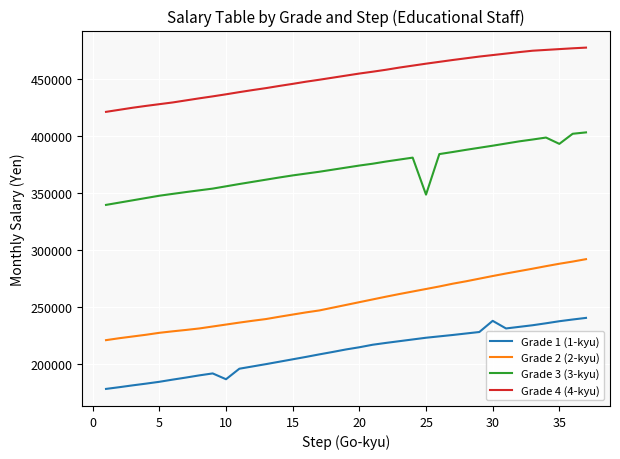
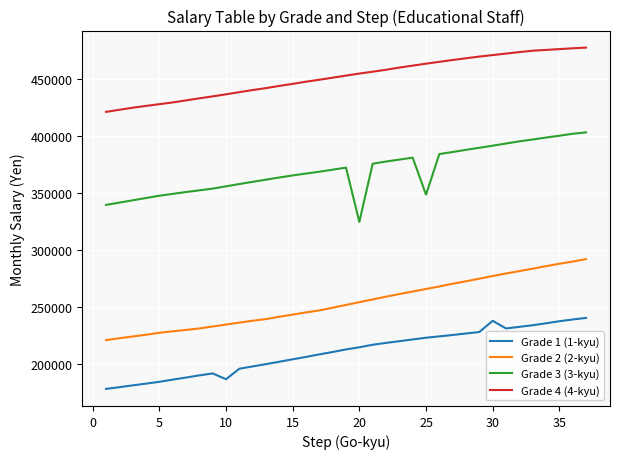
  {
    "Grade 1 (1-kyu)": {
      "5": 184000,
      "10": 187000,
      "15": 204000,
      "20": 215000,
      "25": 223000,
      "30": 238000,
      "35": 238000
    },
    "Grade 2 (2-kyu)": {
      "5": 227000,
      "10": 235000,
      "15": 243000,
      "20": 254000,
      "25": 266000,
      "30": 277000,
      "35": 288000
    },
    "Grade 3 (3-kyu)": {
      "5": 348000,
      "10": 356000,
      "15": 365000,
-     "20": 374000,
+     "20": 325000,
      "25": 349000,
      "30": 391000,
-     "35": 393000
+     "35": 400000
    },
    "Grade 4 (4-kyu)": {
      "5": 428000,
      "10": 436000,
      "15": 446000,
      "20": 455000,
      "25": 463000,
      "30": 471000,
      "35": 476000
    }
  }
